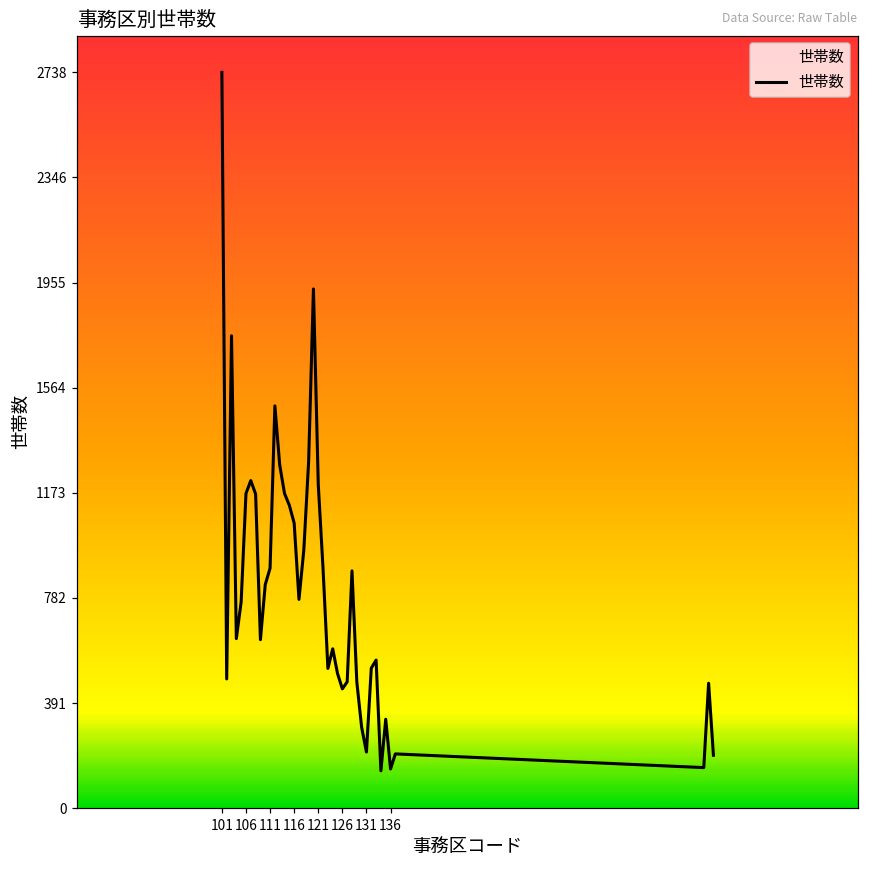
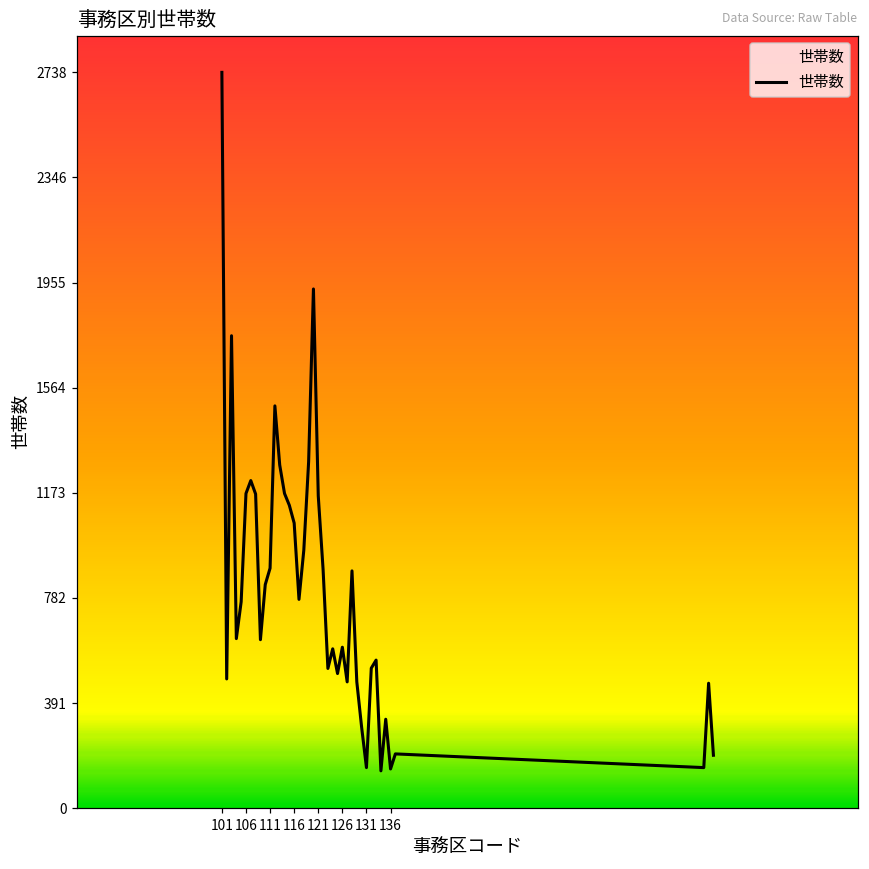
  {
    "101": 2740,
    "106": 1170,
    "111": 890,
    "116": 1060,
-   "121": 1210,
-   "126": 440,
-   "131": 210,
+   "121": 1160,
+   "126": 600,
+   "131": 150,
    "136": 150
  }
